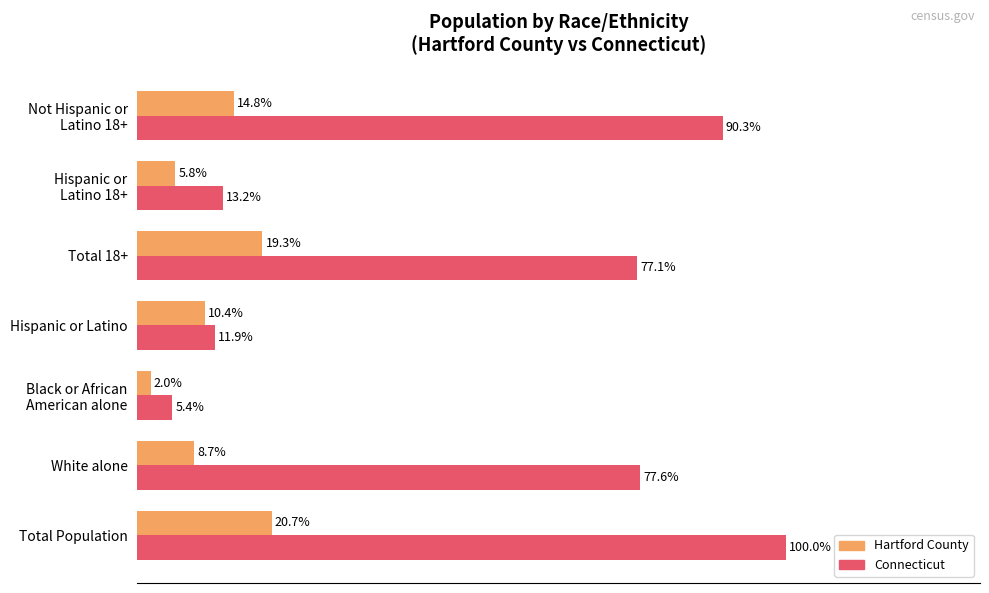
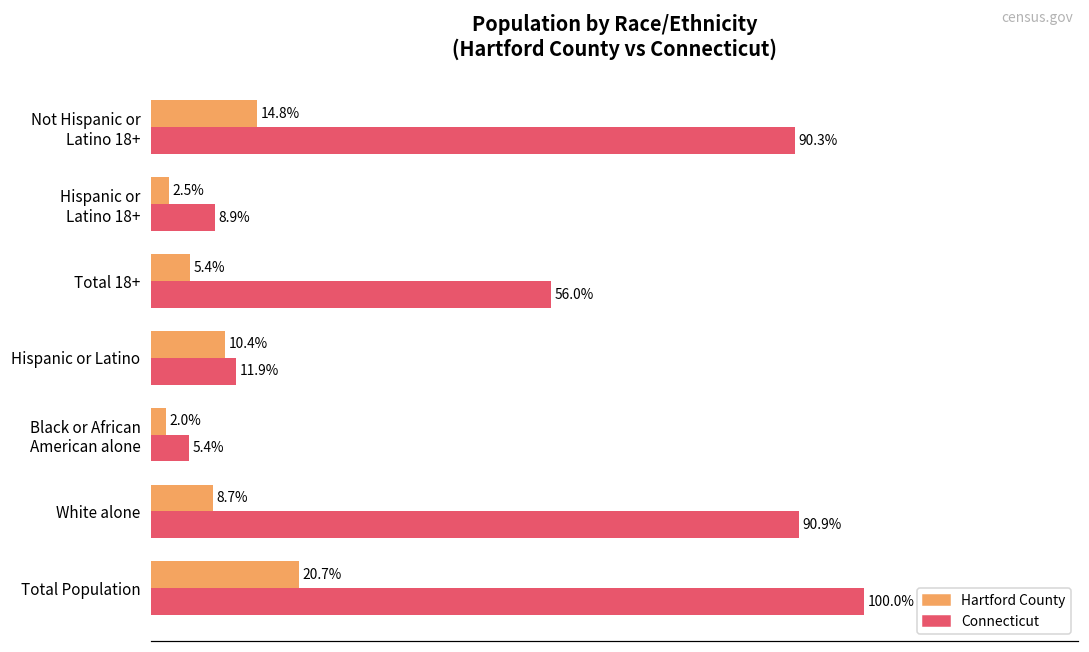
  {
    "Connecticut": {
      "Not Hispanic or Latino 18+": "90.3%",
-     "Hispanic or Latino 18+": "13.2%",
-     "Total 18+": "77.1%",
+     "Hispanic or Latino 18+": "8.9%",
+     "Total 18+": "56.0%",
      "Hispanic or Latino": "11.9%",
      "Black or African American alone": "5.4%",
-     "White alone": "77.6%",
+     "White alone": "90.9%",
      "Total Population": "100.0%"
    },
    "Hartford County": {
      "Not Hispanic or Latino 18+": "14.8%",
-     "Hispanic or Latino 18+": "5.8%",
-     "Total 18+": "19.3%",
+     "Hispanic or Latino 18+": "2.5%",
+     "Total 18+": "5.4%",
      "Hispanic or Latino": "10.4%",
      "Black or African American alone": "2.0%",
      "White alone": "8.7%",
      "Total Population": "20.7%"
    }
  }
